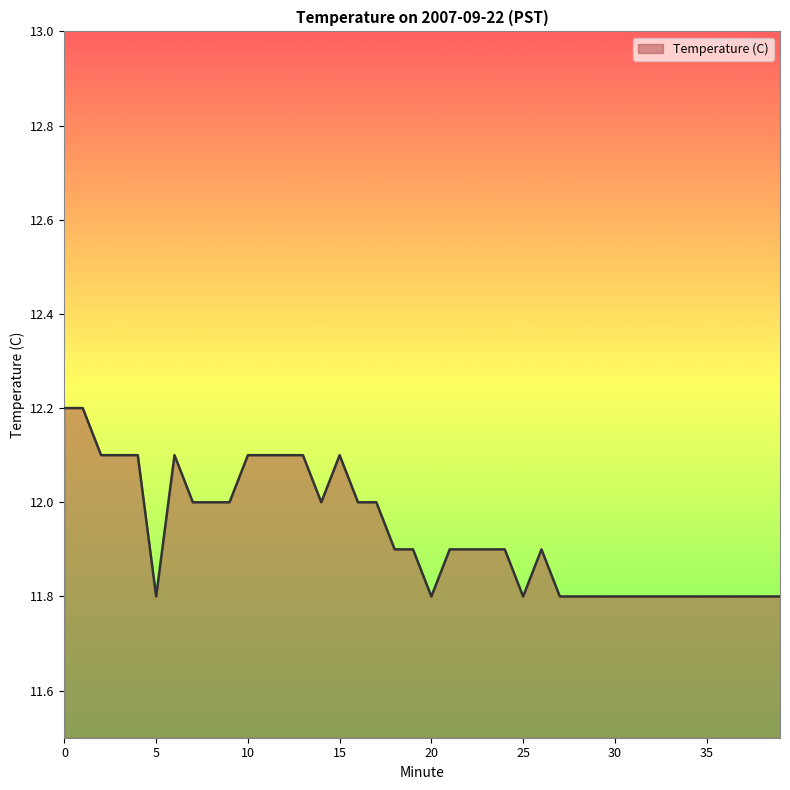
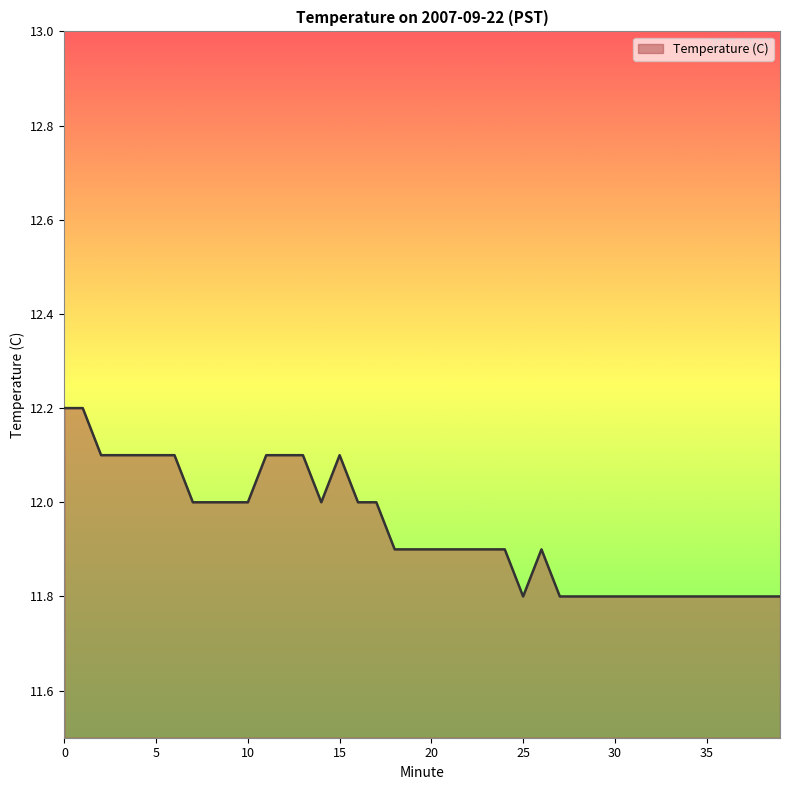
  {
    "0": 12.2,
-   "5": 11.8,
-   "10": 12.1,
+   "5": 12.1,
+   "10": 12.0,
    "15": 12.1,
-   "20": 11.8,
+   "20": 11.9,
    "25": 11.8,
    "30": 11.8,
    "35": 11.8
  }
